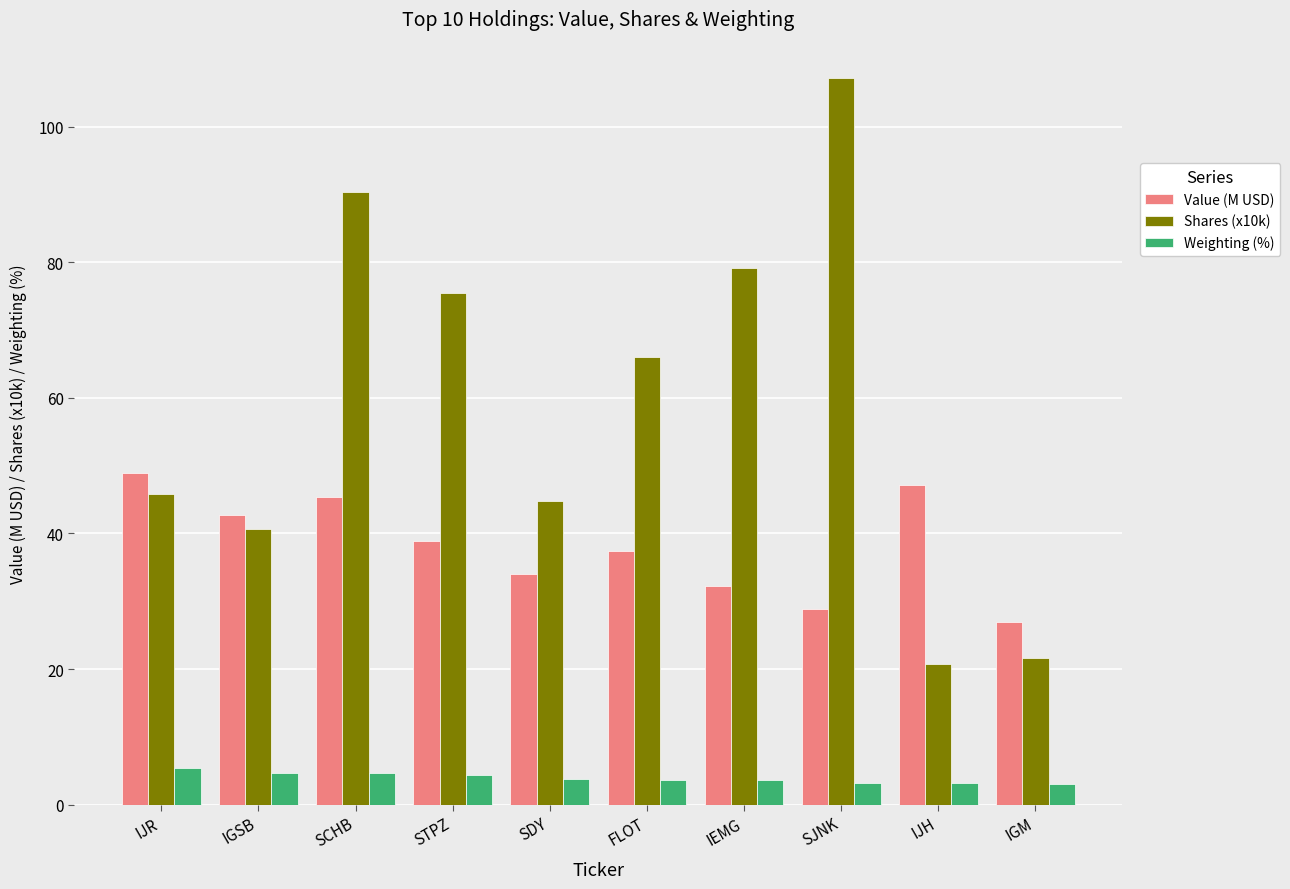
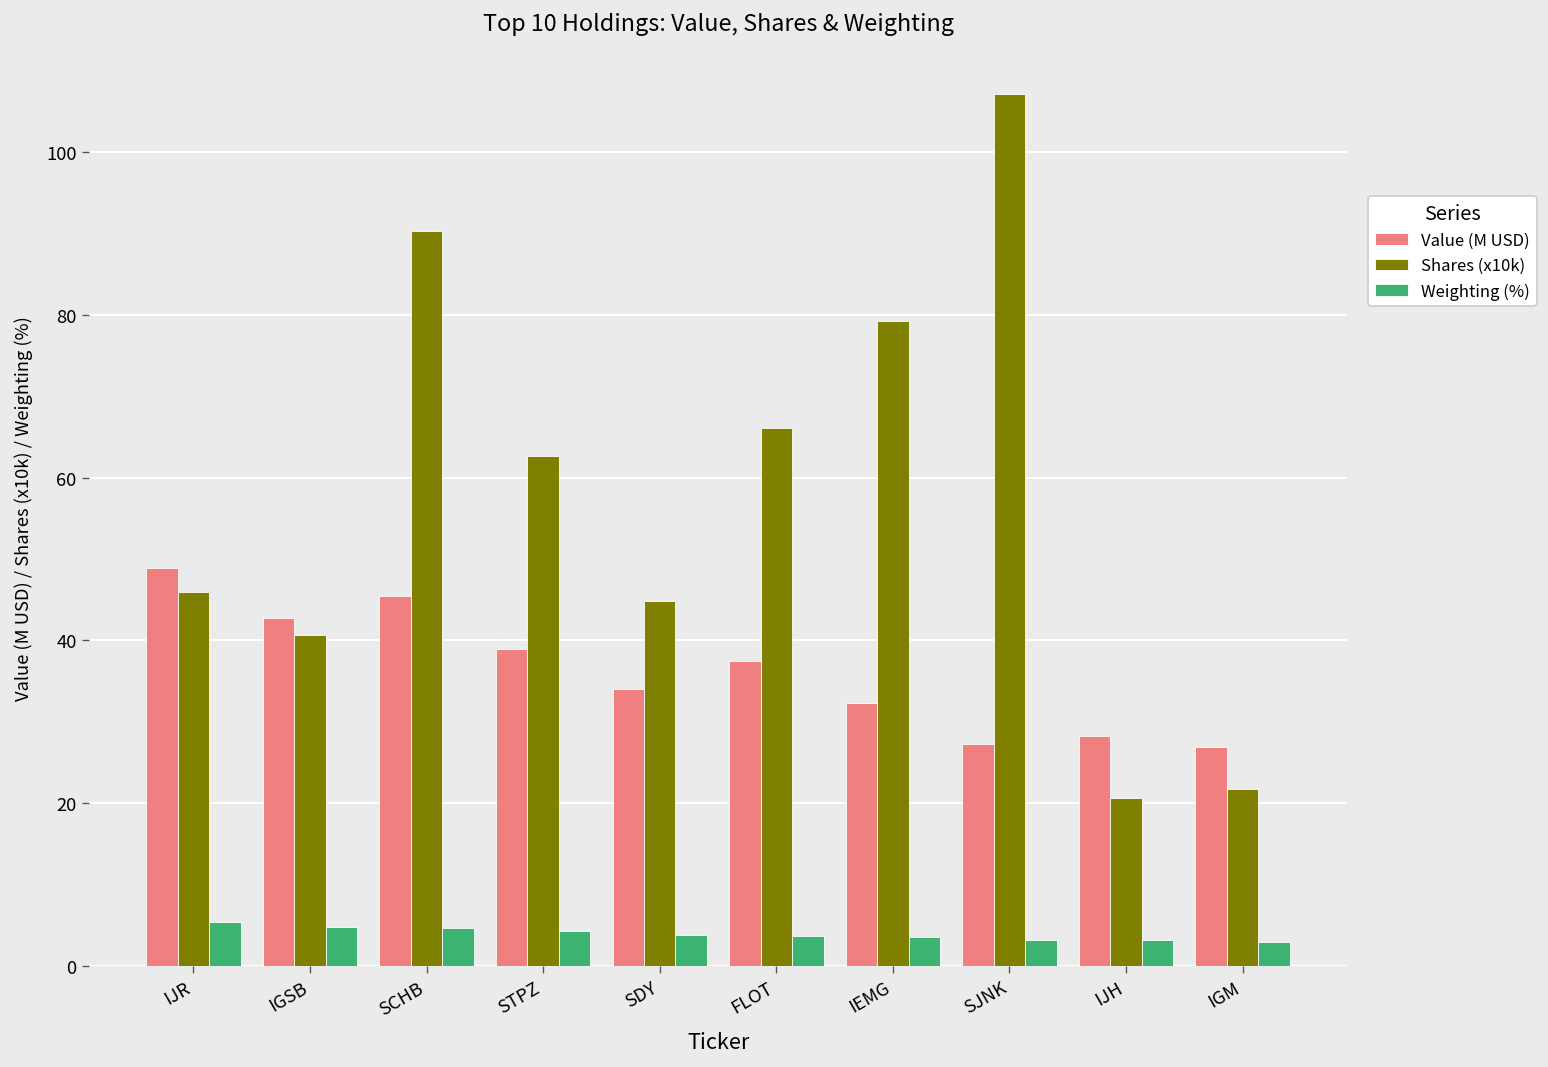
  {
    "Value (M USD)": {
      "IJR": 49,
      "IGSB": 43,
      "SCHB": 45,
      "STPZ": 39,
      "SDY": 34,
      "FLOT": 37,
      "IEMG": 32,
-     "SJNK": 29,
-     "IJH": 47,
+     "SJNK": 27,
+     "IJH": 28,
      "IGM": 27
    },
    "Shares (x10k)": {
      "IJR": 46,
      "IGSB": 41,
      "SCHB": 90,
-     "STPZ": 75,
+     "STPZ": 63,
      "SDY": 45,
      "FLOT": 66,
      "IEMG": 79,
      "SJNK": 107,
      "IJH": 21,
      "IGM": 22
    },
    "Weighting (%)": {
      "IJR": 5,
      "IGSB": 5,
      "SCHB": 5,
      "STPZ": 4,
      "SDY": 4,
      "FLOT": 4,
      "IEMG": 4,
      "SJNK": 3,
      "IJH": 3,
      "IGM": 3
    }
  }
